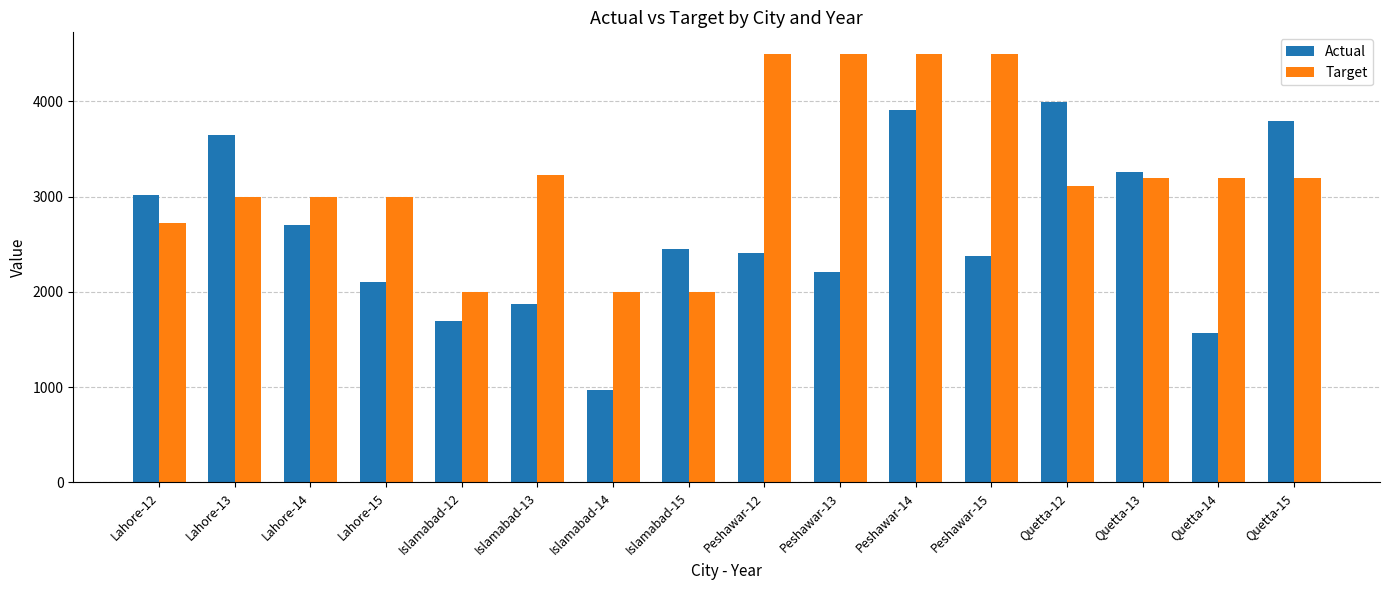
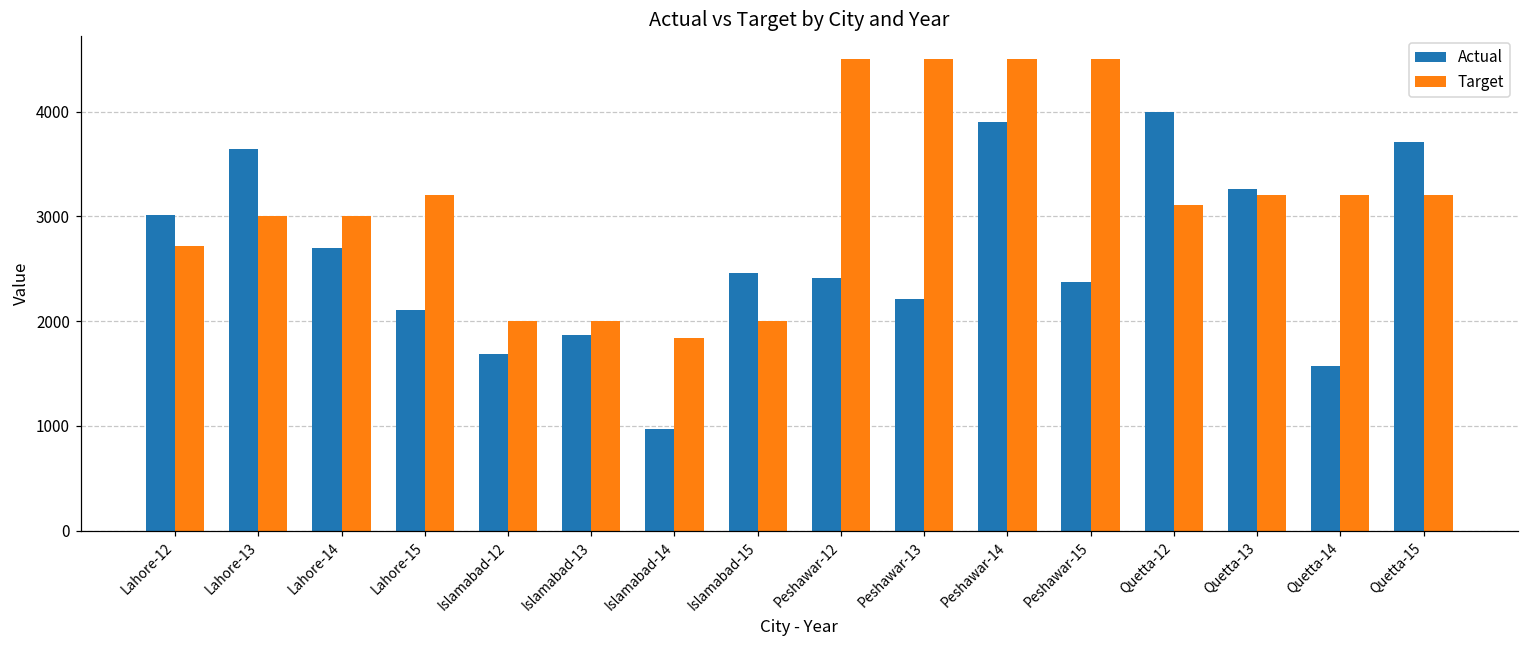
  {
    "Actual": {
      "Lahore-12": 3000,
      "Lahore-13": 3600,
      "Lahore-14": 2700,
      "Lahore-15": 2100,
      "Islamabad-12": 1700,
      "Islamabad-13": 1900,
      "Islamabad-14": 1000,
      "Islamabad-15": 2500,
      "Peshawar-12": 2400,
      "Peshawar-13": 2200,
      "Peshawar-14": 3900,
      "Peshawar-15": 2400,
      "Quetta-12": 4000,
      "Quetta-13": 3300,
      "Quetta-14": 1600,
-     "Quetta-15": 3800
+     "Quetta-15": 3700
    },
    "Target": {
      "Lahore-12": 2700,
      "Lahore-13": 3000,
      "Lahore-14": 3000,
-     "Lahore-15": 3000,
+     "Lahore-15": 3200,
      "Islamabad-12": 2000,
-     "Islamabad-13": 3200,
-     "Islamabad-14": 2000,
+     "Islamabad-13": 2000,
+     "Islamabad-14": 1800,
      "Islamabad-15": 2000,
      "Peshawar-12": 4500,
      "Peshawar-13": 4500,
      "Peshawar-14": 4500,
      "Peshawar-15": 4500,
      "Quetta-12": 3100,
      "Quetta-13": 3200,
      "Quetta-14": 3200,
      "Quetta-15": 3200
    }
  }
